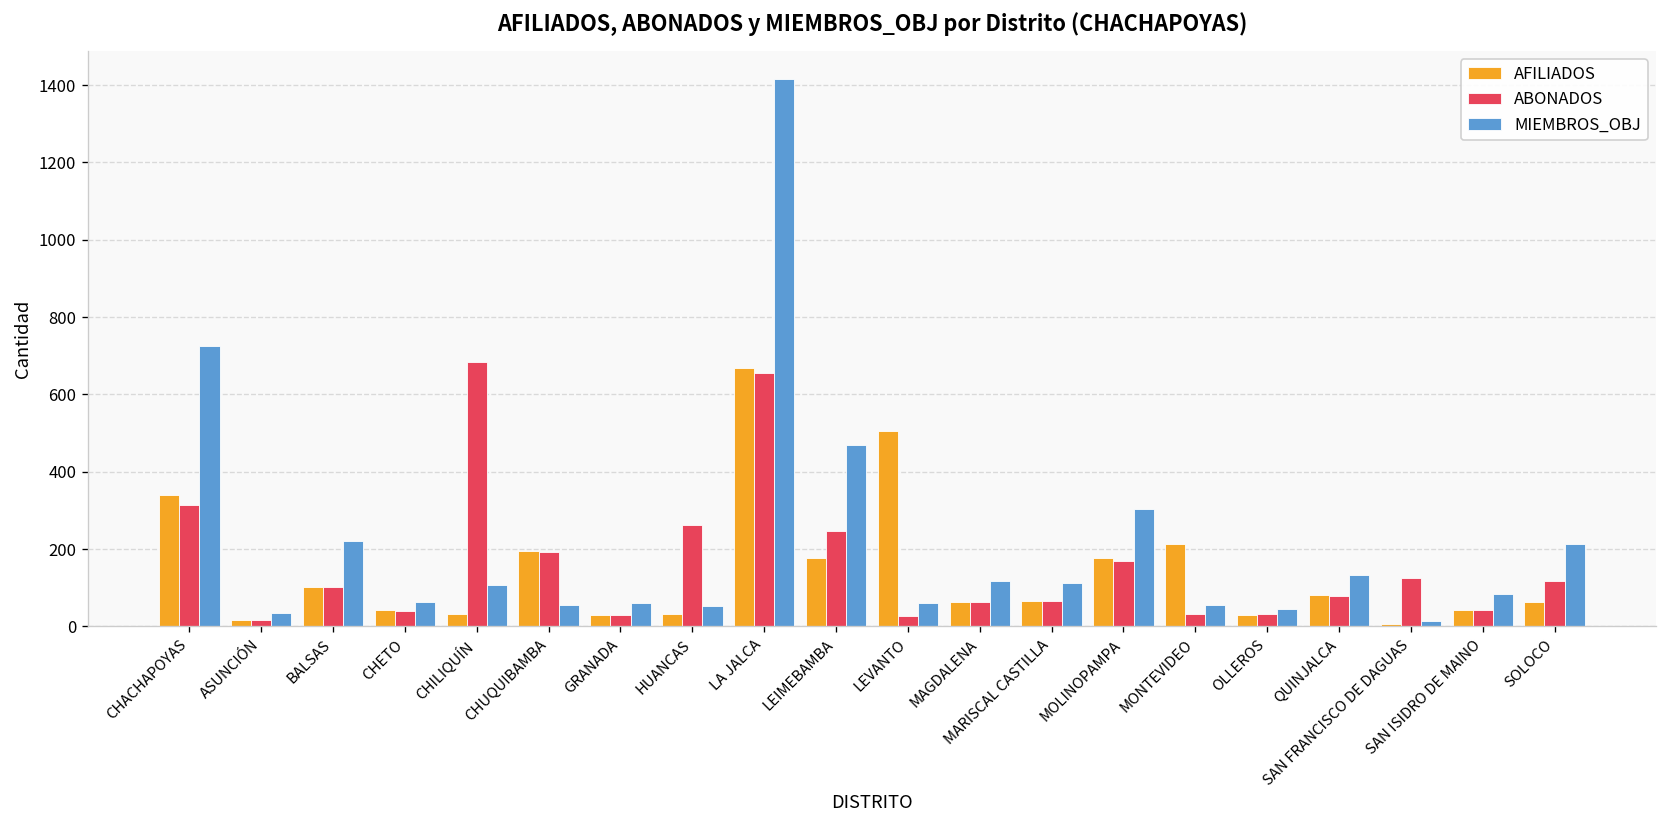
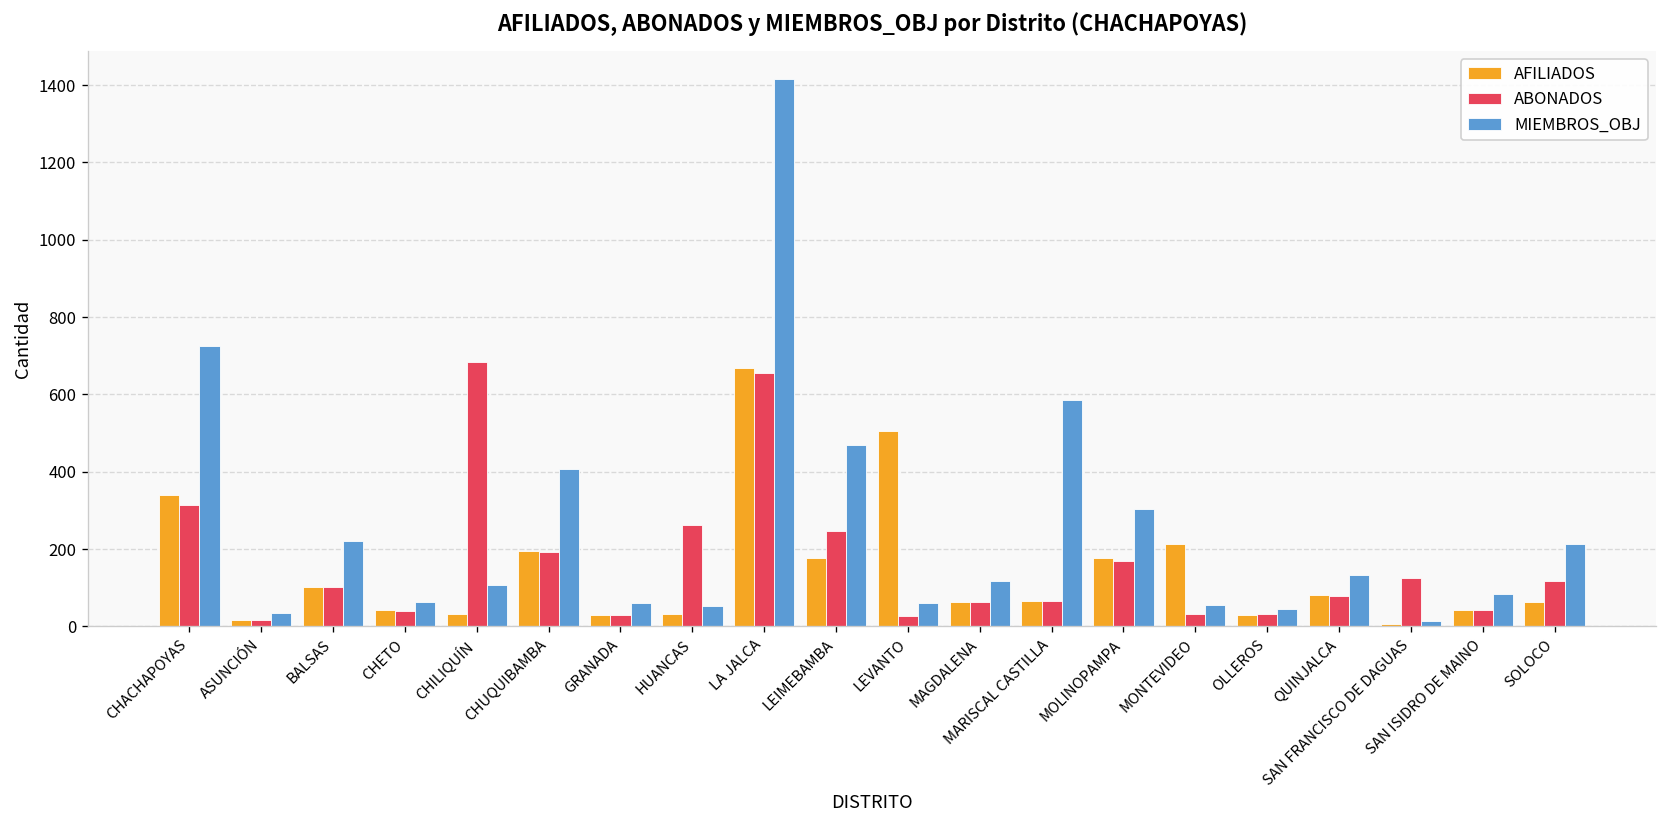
  {
    "AFILIADOS": {
      "CHACHAPOYAS": 340,
      "ASUNCIÓN": 20,
      "BALSAS": 100,
      "CHETO": 40,
      "CHILIQUÍN": 30,
      "CHUQUIBAMBA": 190,
      "GRANADA": 30,
      "HUANCAS": 30,
      "LA JALCA": 670,
      "LEIMEBAMBA": 180,
      "LEVANTO": 510,
      "MAGDALENA": 60,
      "MARISCAL CASTILLA": 70,
      "MOLINOPAMPA": 180,
      "MONTEVIDEO": 210,
      "OLLEROS": 30,
      "QUINJALCA": 80,
      "SAN ISIDRO DE MAINO": 40,
      "SOLOCO": 60
    },
    "ABONADOS": {
      "CHACHAPOYAS": 310,
      "ASUNCIÓN": 20,
      "BALSAS": 100,
      "CHETO": 40,
      "CHILIQUÍN": 690,
      "CHUQUIBAMBA": 190,
      "GRANADA": 30,
      "HUANCAS": 260,
      "LA JALCA": 660,
      "LEIMEBAMBA": 250,
      "LEVANTO": 30,
      "MAGDALENA": 60,
      "MARISCAL CASTILLA": 70,
      "MOLINOPAMPA": 170,
      "MONTEVIDEO": 30,
      "OLLEROS": 30,
      "QUINJALCA": 80,
      "SAN FRANCISCO DE DAGUAS": 120,
      "SAN ISIDRO DE MAINO": 40,
      "SOLOCO": 120
    },
    "MIEMBROS_OBJ": {
      "CHACHAPOYAS": 720,
      "ASUNCIÓN": 30,
      "BALSAS": 220,
      "CHETO": 60,
      "CHILIQUÍN": 110,
-     "CHUQUIBAMBA": 60,
+     "CHUQUIBAMBA": 410,
      "GRANADA": 60,
      "HUANCAS": 50,
      "LA JALCA": 1420,
      "LEIMEBAMBA": 470,
      "LEVANTO": 60,
      "MAGDALENA": 120,
-     "MARISCAL CASTILLA": 110,
+     "MARISCAL CASTILLA": 590,
      "MOLINOPAMPA": 300,
      "MONTEVIDEO": 60,
      "OLLEROS": 40,
      "QUINJALCA": 130,
      "SAN FRANCISCO DE DAGUAS": 10,
      "SAN ISIDRO DE MAINO": 80,
      "SOLOCO": 210
    }
  }
